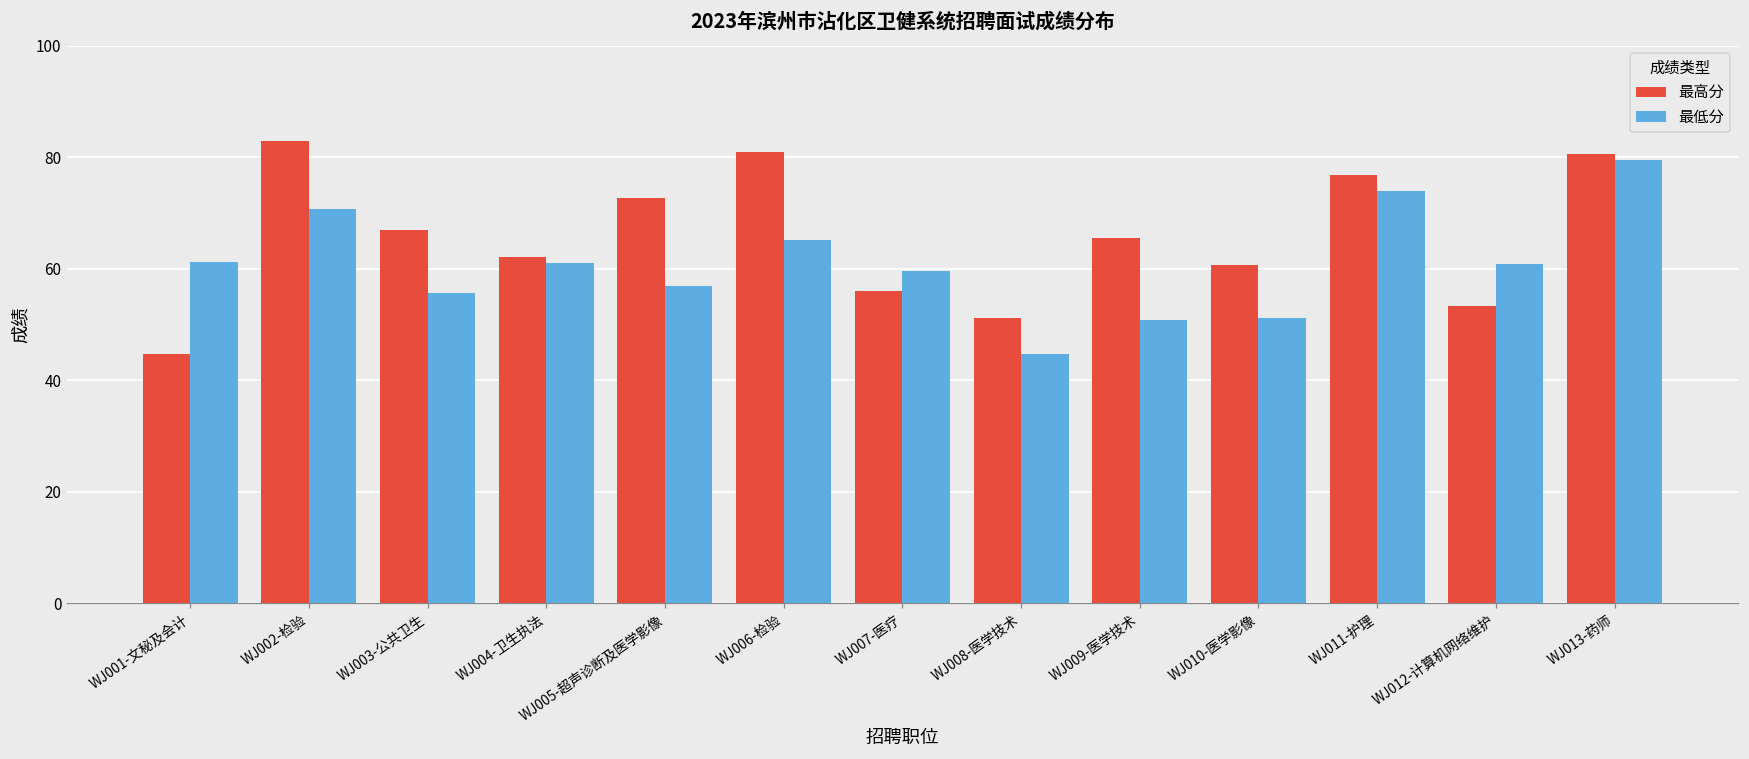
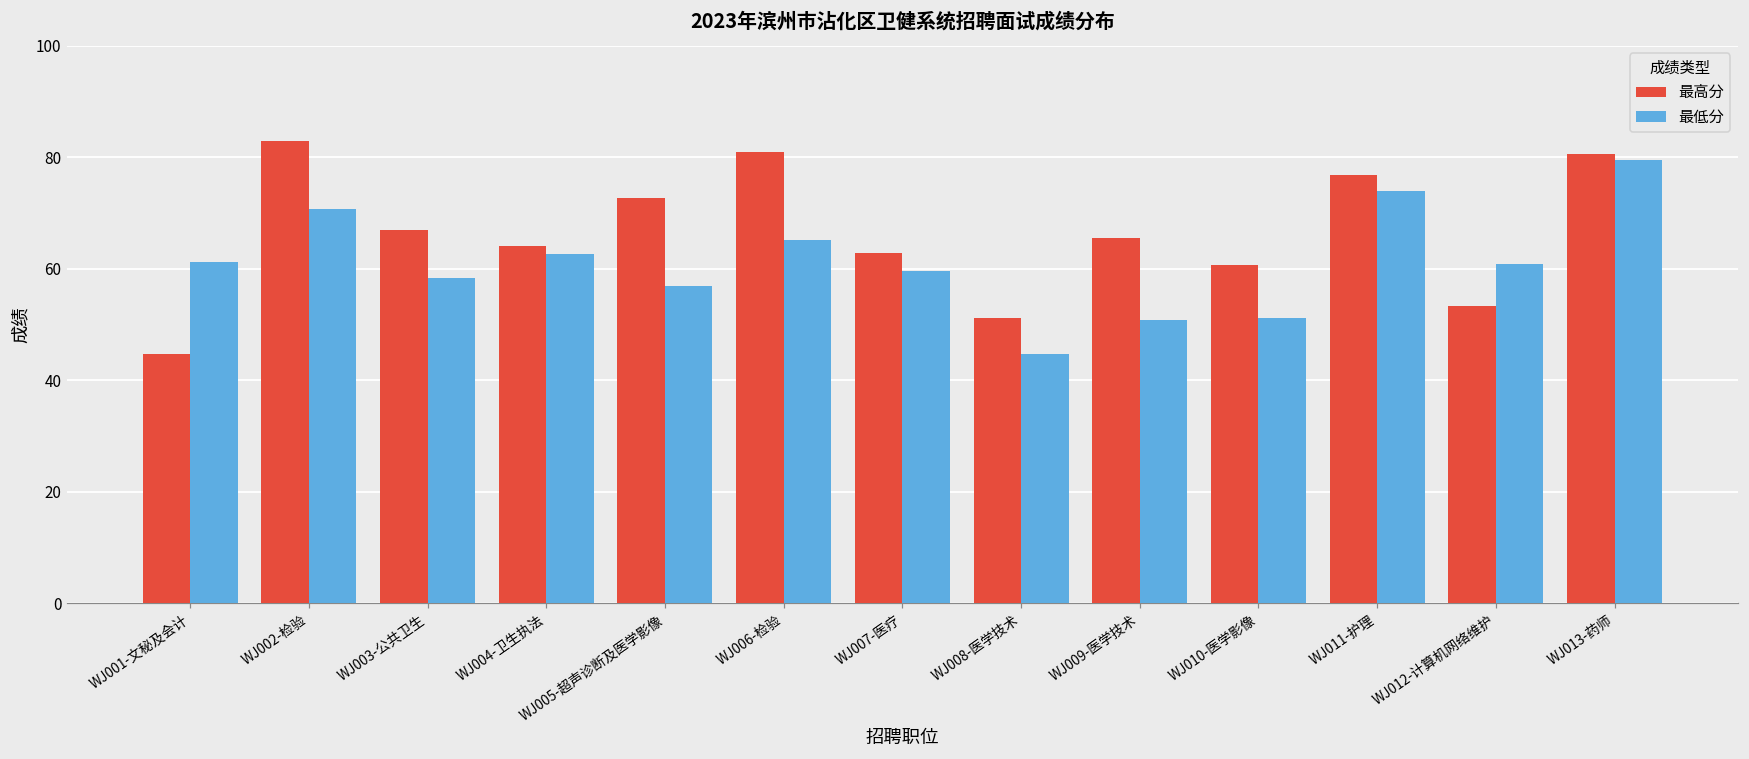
  {
    "最高分": {
      "WJ001-文秘及会计": 45,
      "WJ002-检验": 83,
      "WJ003-公共卫生": 67,
-     "WJ004-卫生执法": 62,
+     "WJ004-卫生执法": 64,
      "WJ005-超声诊断及医学影像": 73,
      "WJ006-检验": 81,
-     "WJ007-医疗": 56,
+     "WJ007-医疗": 63,
      "WJ008-医学技术": 51,
      "WJ009-医学技术": 66,
      "WJ010-医学影像": 61,
      "WJ011-护理": 77,
      "WJ012-计算机网络维护": 53,
      "WJ013-药师": 81
    },
    "最低分": {
      "WJ001-文秘及会计": 61,
      "WJ002-检验": 71,
-     "WJ003-公共卫生": 56,
-     "WJ004-卫生执法": 61,
+     "WJ003-公共卫生": 58,
+     "WJ004-卫生执法": 63,
      "WJ005-超声诊断及医学影像": 57,
      "WJ006-检验": 65,
      "WJ007-医疗": 60,
      "WJ008-医学技术": 45,
      "WJ009-医学技术": 51,
      "WJ010-医学影像": 51,
      "WJ011-护理": 74,
      "WJ012-计算机网络维护": 61,
      "WJ013-药师": 80
    }
  }
